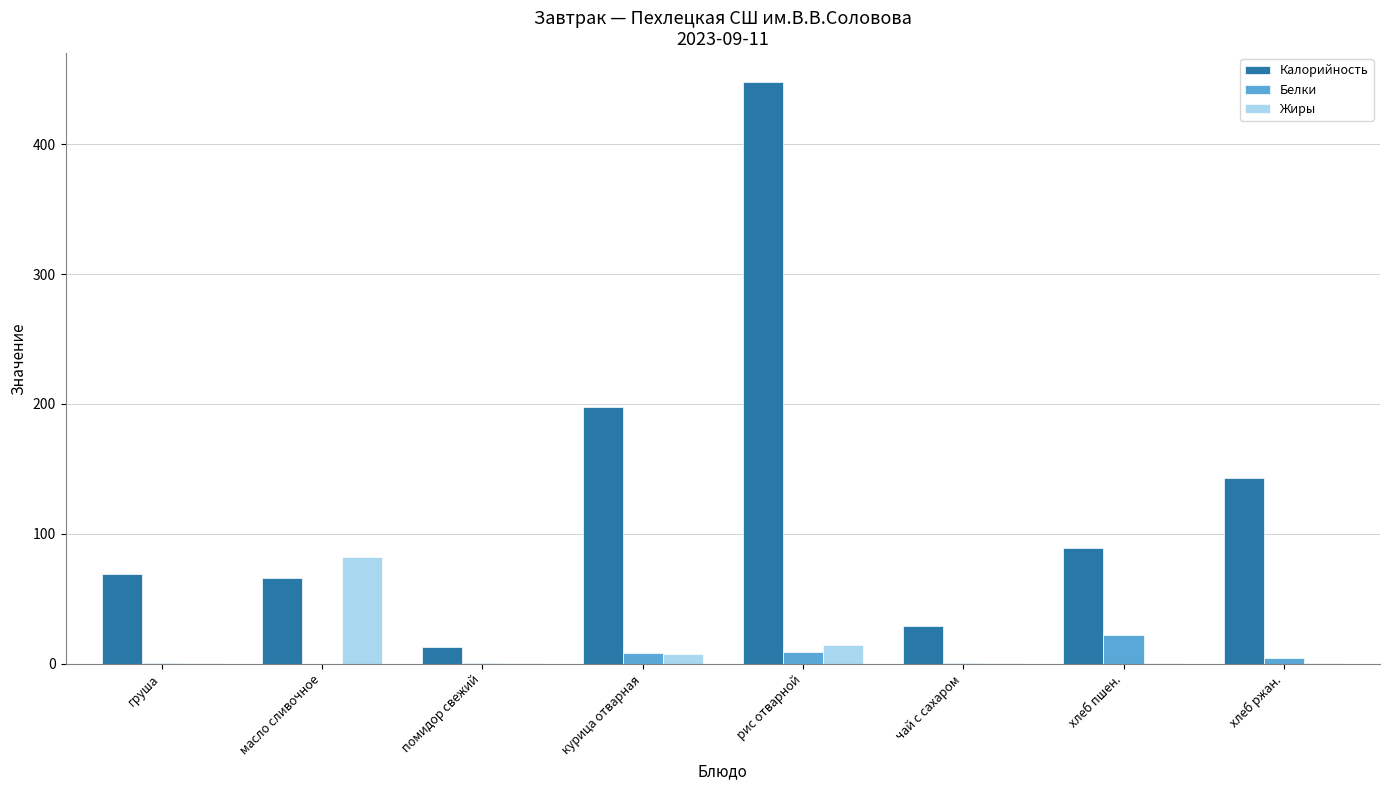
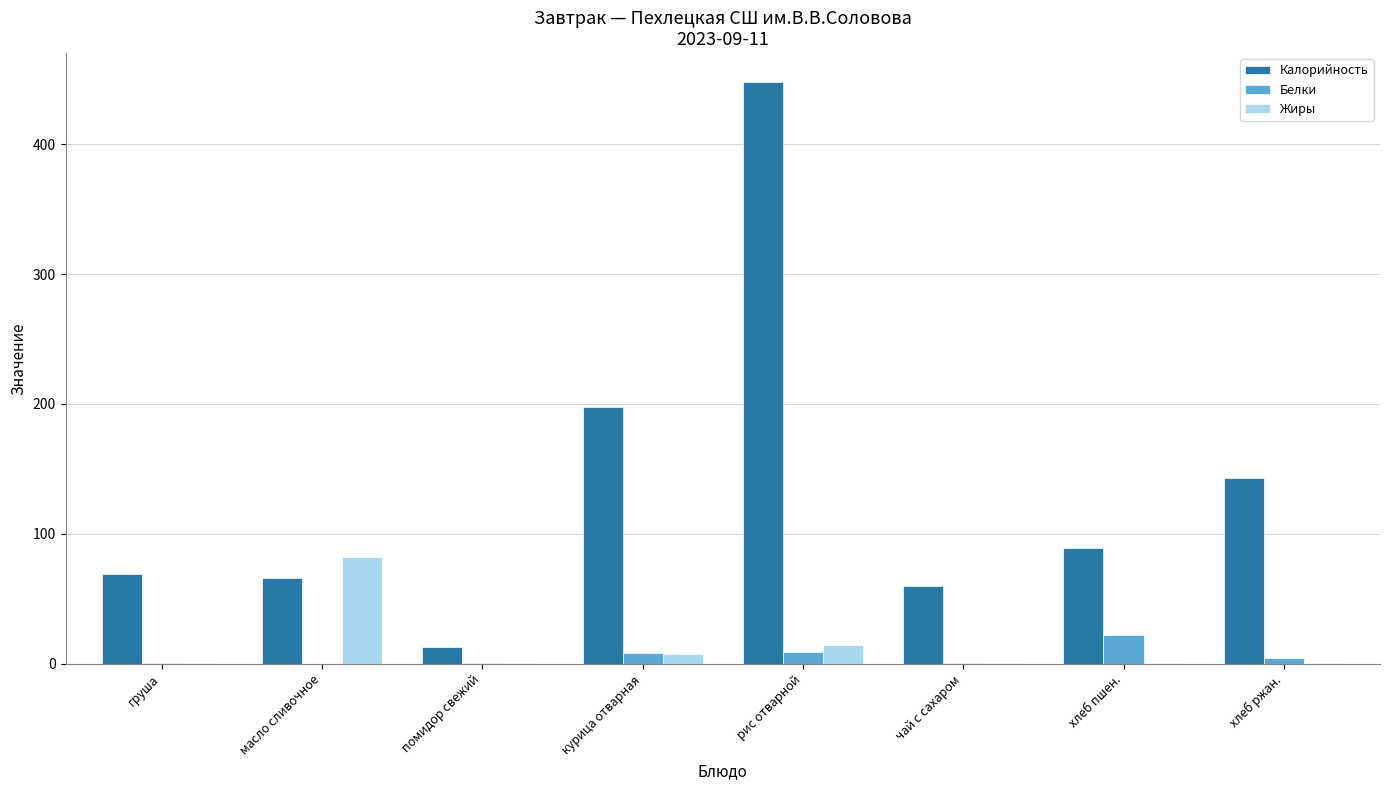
  {
    "Калорийность": {
      "груша": 69,
      "масло сливочное": 66,
      "помидор свежий": 13,
      "курица отварная": 198,
      "рис отварной": 448,
-     "чай с сахаром": 29,
+     "чай с сахаром": 60,
      "хлеб пшен.": 89,
      "хлеб ржан.": 143
    },
    "Белки": {
      "курица отварная": 8,
      "рис отварной": 9,
      "хлеб пшен.": 22,
      "хлеб ржан.": 4
    },
    "Жиры": {
      "масло сливочное": 82,
      "курица отварная": 8,
      "рис отварной": 15
    }
  }
